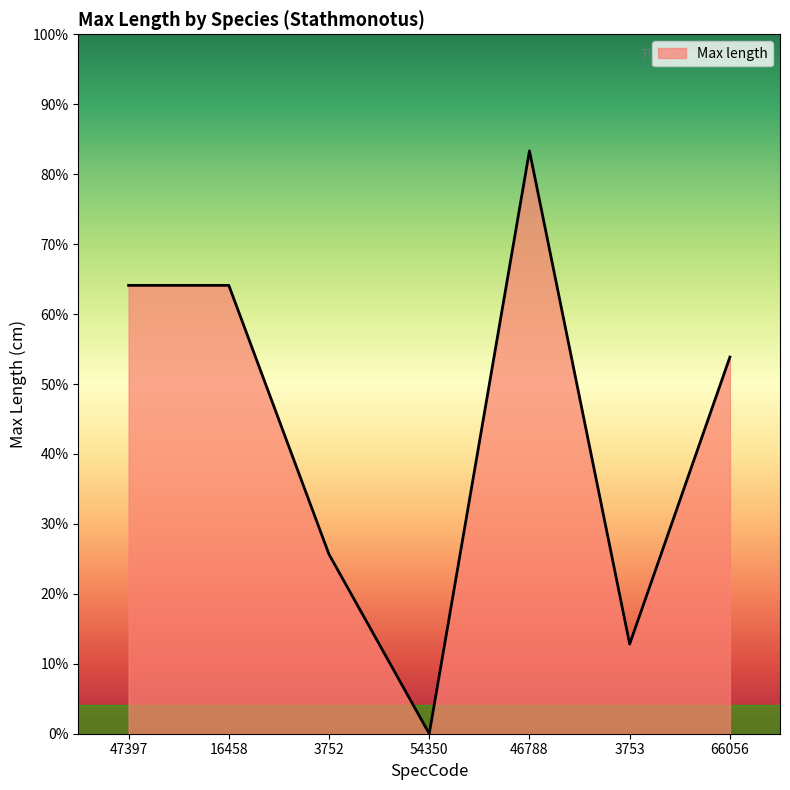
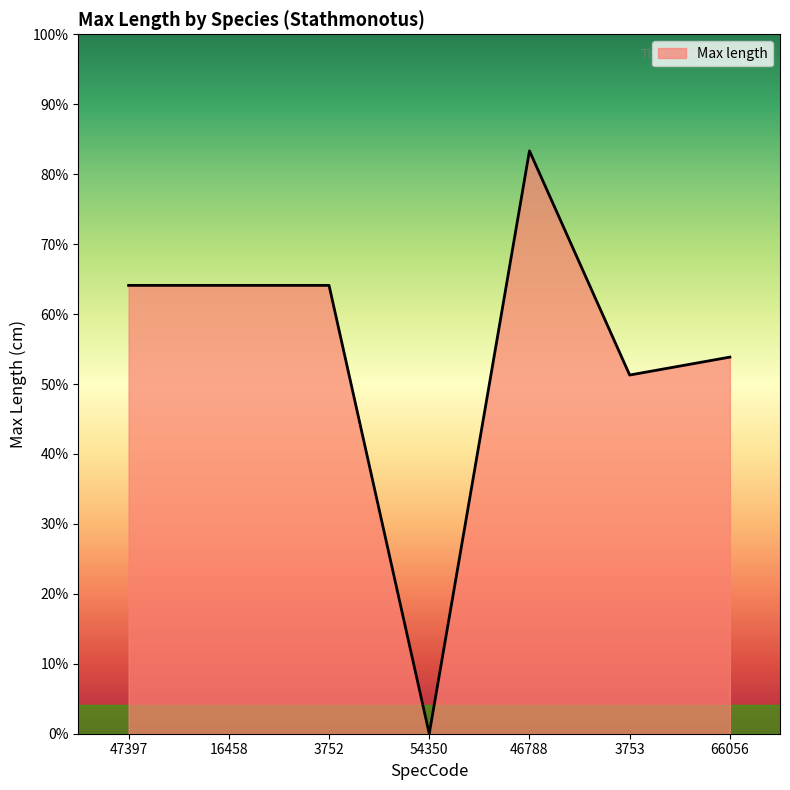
  {
    "47397": "64%",
    "16458": "64%",
-   "3752": "26%",
+   "3752": "64%",
    "46788": "83%",
-   "3753": "13%",
+   "3753": "51%",
    "66056": "54%"
  }
